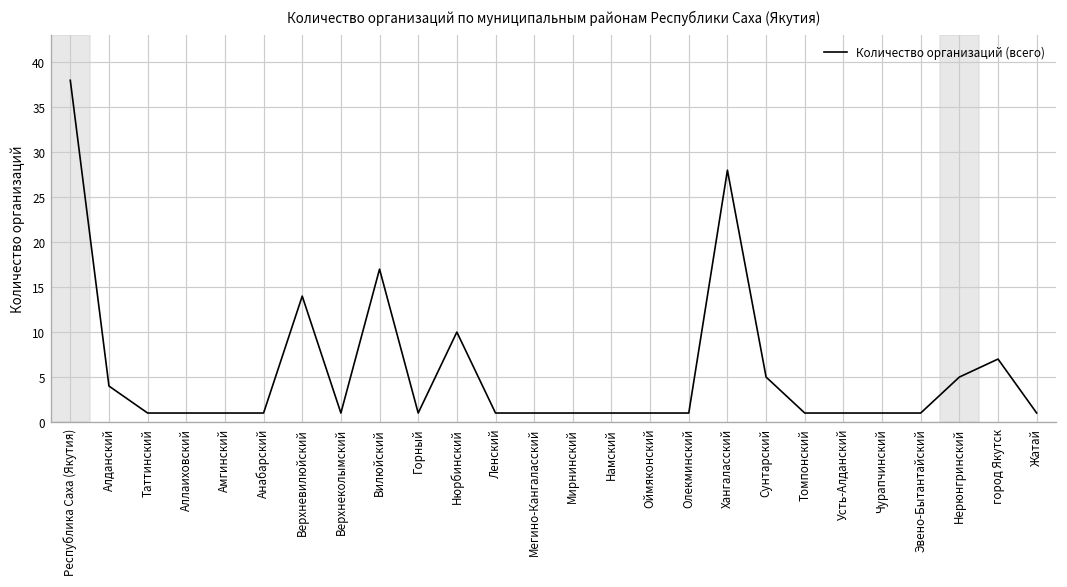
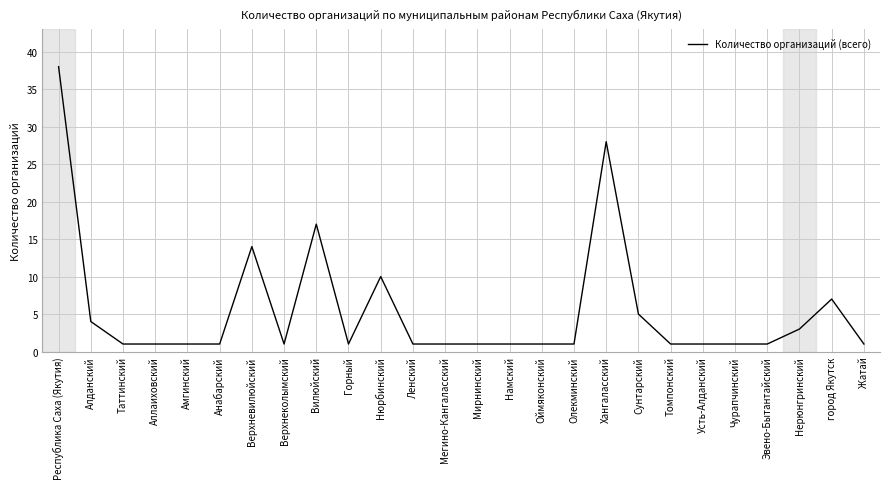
  {
    "Республика Саха (Якутия)": 38,
    "Алданский": 4,
    "Таттинский": 1,
    "Аллаиховский": 1,
    "Амгинский": 1,
    "Анабарский": 1,
    "Верхневилюйский": 14,
    "Верхнеколымский": 1,
    "Вилюйский": 17,
    "Горный": 1,
    "Нюрбинский": 10,
    "Ленский": 1,
    "Мегино-Кангаласский": 1,
    "Мирнинский": 1,
    "Намский": 1,
    "Оймяконский": 1,
    "Олекминский": 1,
    "Хангаласский": 28,
    "Сунтарский": 5,
    "Томпонский": 1,
    "Усть-Алданский": 1,
    "Чурапчинский": 1,
    "Эвено-Бытантайский": 1,
-   "Нерюнгринский": 5,
+   "Нерюнгринский": 3,
    "город Якутск": 7,
    "Жатай": 1
  }
